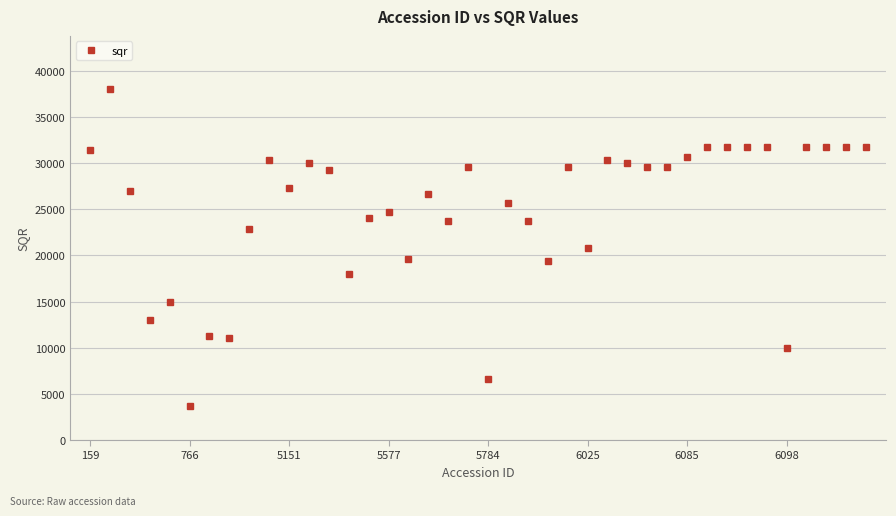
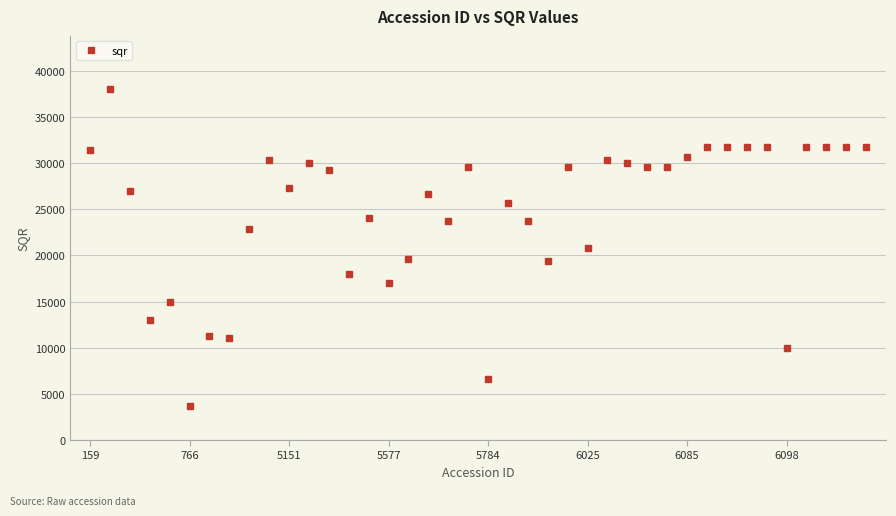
  {
    "159": 31000,
    "766": 4000,
    "5151": 27000,
-   "5577": 25000,
+   "5577": 17000,
    "5784": 7000,
    "6025": 21000,
    "6085": 31000,
    "6098": 10000
  }
